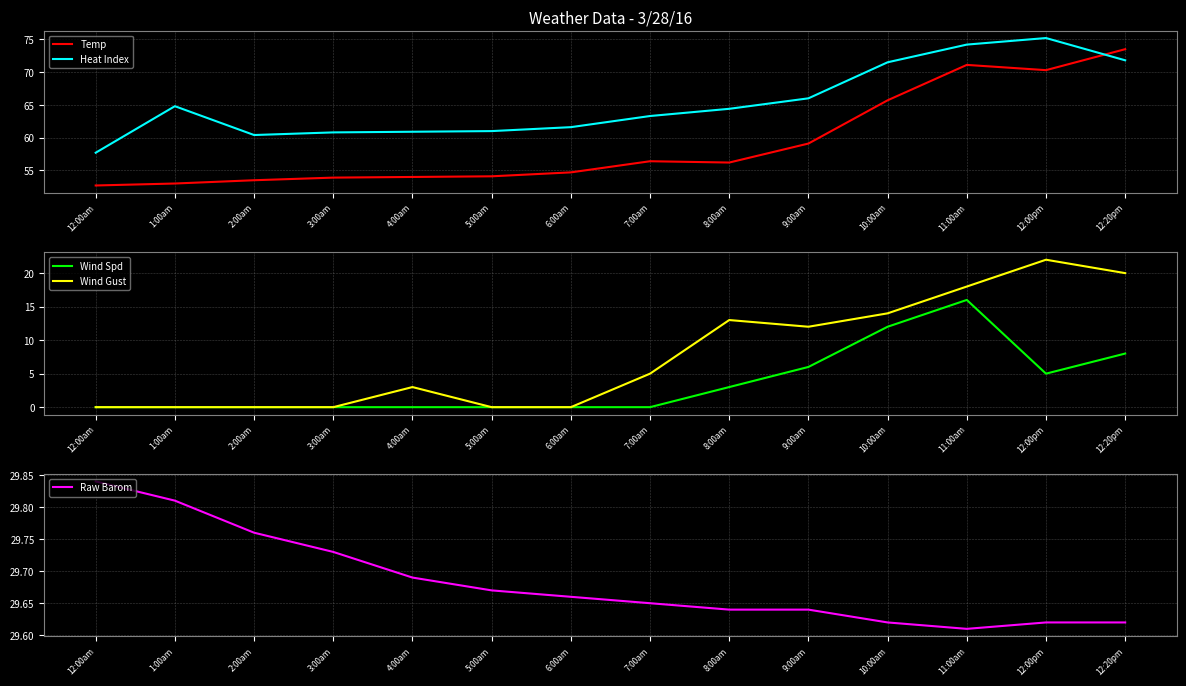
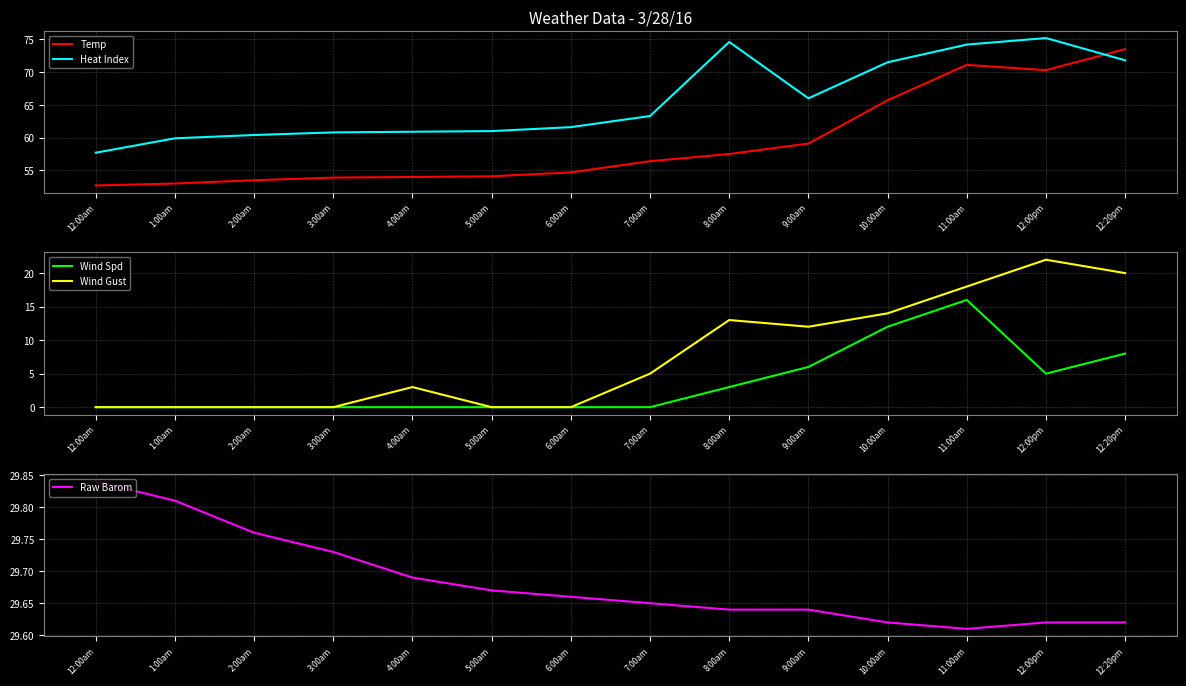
  {
    "Weather Data - 3/28/16": {
      "Temp": {
        "12:00am": 53,
        "1:00am": 53,
        "2:00am": 54,
        "3:00am": 54,
        "4:00am": 54,
        "5:00am": 54,
        "6:00am": 55,
        "7:00am": 56,
-       "8:00am": 56,
+       "8:00am": 58,
        "9:00am": 59,
        "10:00am": 66,
        "11:00am": 71,
        "12:00pm": 70,
        "12:20pm": 74
      },
      "Heat Index": {
        "12:00am": 58,
-       "1:00am": 65,
+       "1:00am": 60,
        "2:00am": 60,
        "3:00am": 61,
        "4:00am": 61,
        "5:00am": 61,
        "6:00am": 62,
        "7:00am": 63,
-       "8:00am": 64,
+       "8:00am": 75,
        "9:00am": 66,
        "10:00am": 72,
        "11:00am": 74,
        "12:00pm": 75,
        "12:20pm": 72
      }
    }
  }
